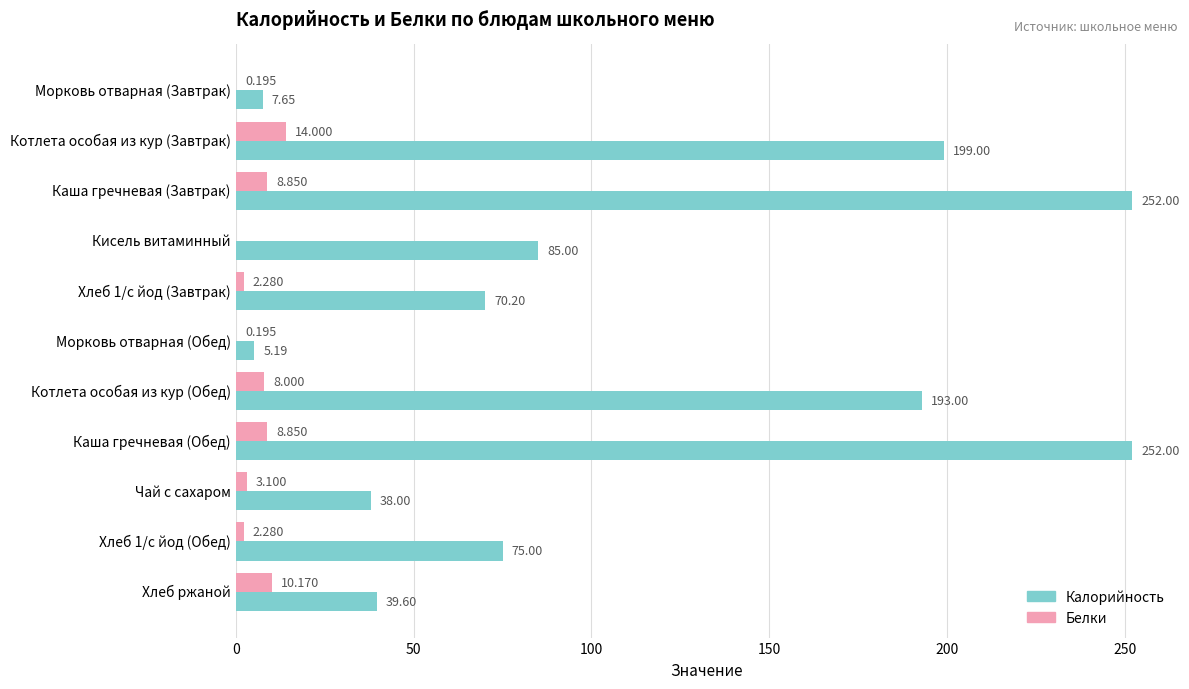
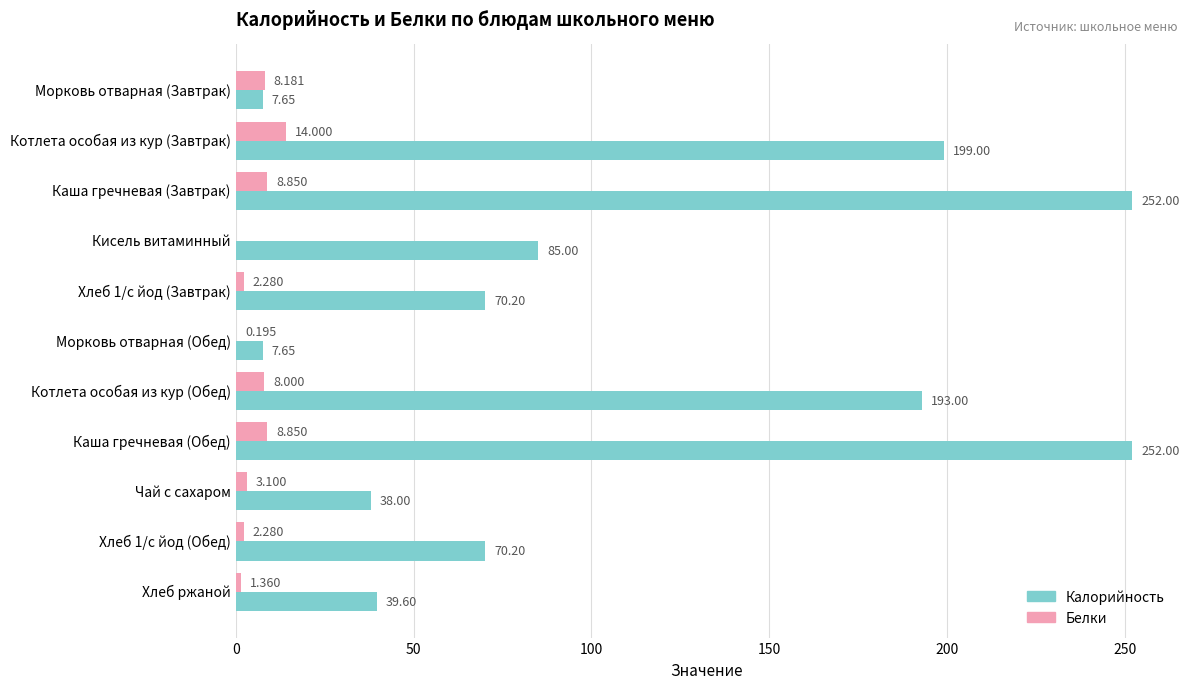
  {
    "Калорийность": {
      "Морковь отварная (Завтрак)": 7.65,
      "Котлета особая из кур (Завтрак)": 199.00,
      "Каша гречневая (Завтрак)": 252.00,
      "Кисель витаминный": 85.00,
      "Хлеб 1/с йод (Завтрак)": 70.20,
-     "Морковь отварная (Обед)": 5.19,
+     "Морковь отварная (Обед)": 7.65,
      "Котлета особая из кур (Обед)": 193.00,
      "Каша гречневая (Обед)": 252.00,
      "Чай с сахаром": 38.00,
-     "Хлеб 1/с йод (Обед)": 75.00,
+     "Хлеб 1/с йод (Обед)": 70.20,
      "Хлеб ржаной": 39.60
    },
    "Белки": {
-     "Морковь отварная (Завтрак)": 0.195,
+     "Морковь отварная (Завтрак)": 8.181,
      "Котлета особая из кур (Завтрак)": 14.000,
      "Каша гречневая (Завтрак)": 8.850,
      "Хлеб 1/с йод (Завтрак)": 2.280,
      "Морковь отварная (Обед)": 0.195,
      "Котлета особая из кур (Обед)": 8.000,
      "Каша гречневая (Обед)": 8.850,
      "Чай с сахаром": 3.100,
      "Хлеб 1/с йод (Обед)": 2.280,
-     "Хлеб ржаной": 10.170
+     "Хлеб ржаной": 1.360
    }
  }
